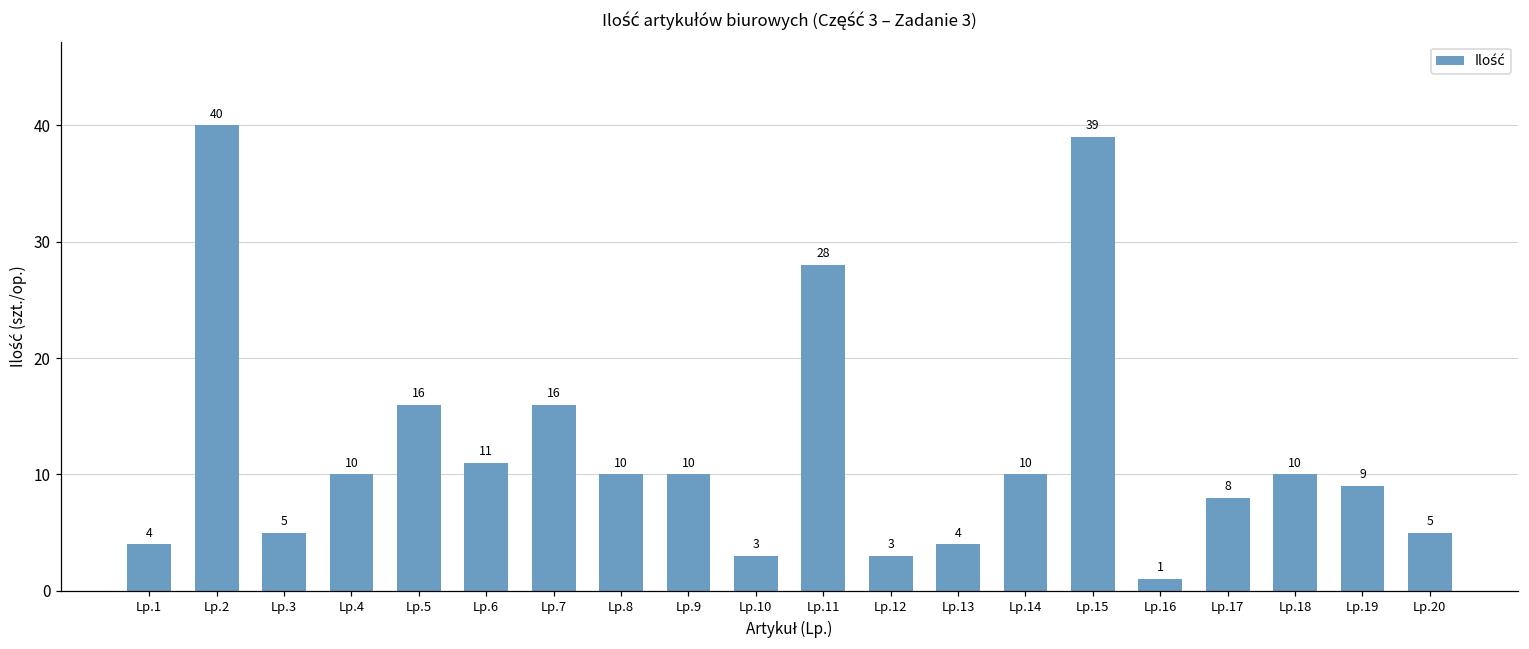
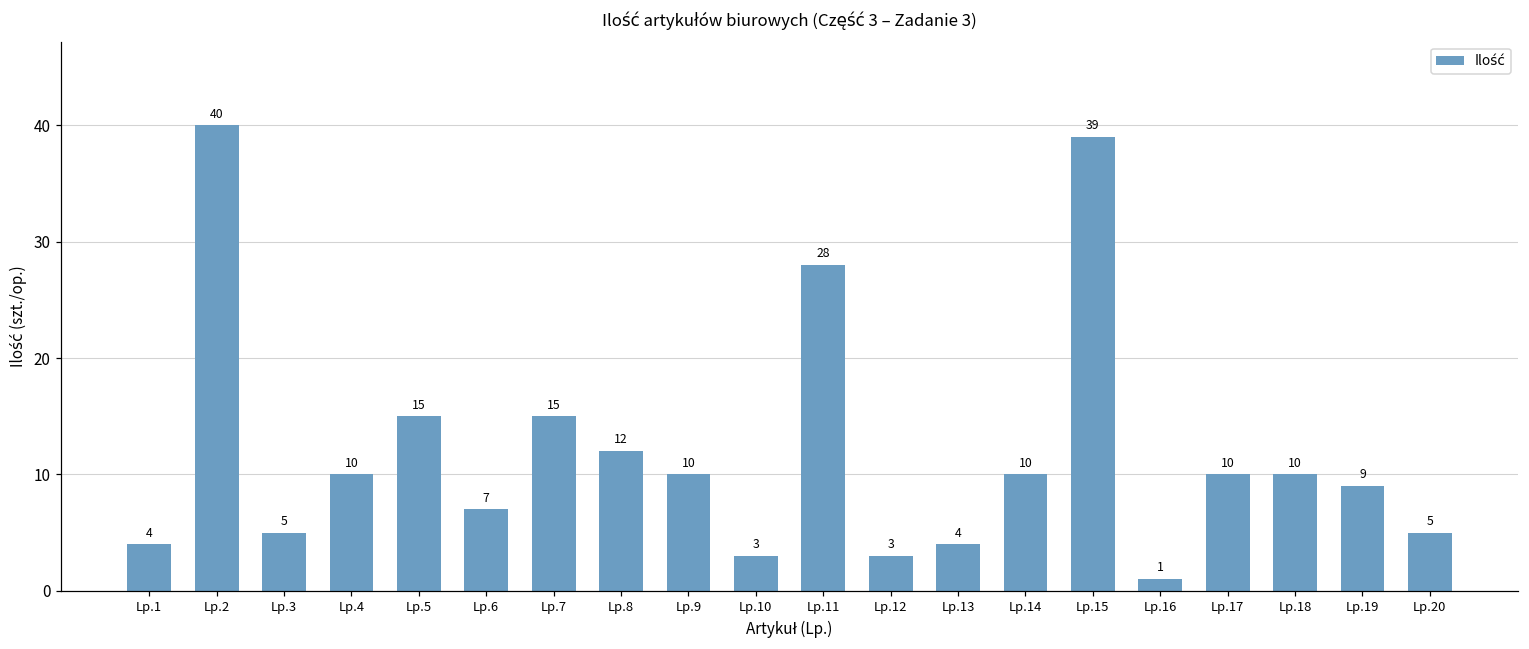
  {
    "Lp.1": 4,
    "Lp.2": 40,
    "Lp.3": 5,
    "Lp.4": 10,
-   "Lp.5": 16,
-   "Lp.6": 11,
-   "Lp.7": 16,
-   "Lp.8": 10,
+   "Lp.5": 15,
+   "Lp.6": 7,
+   "Lp.7": 15,
+   "Lp.8": 12,
    "Lp.9": 10,
    "Lp.10": 3,
    "Lp.11": 28,
    "Lp.12": 3,
    "Lp.13": 4,
    "Lp.14": 10,
    "Lp.15": 39,
    "Lp.16": 1,
-   "Lp.17": 8,
+   "Lp.17": 10,
    "Lp.18": 10,
    "Lp.19": 9,
    "Lp.20": 5
  }
